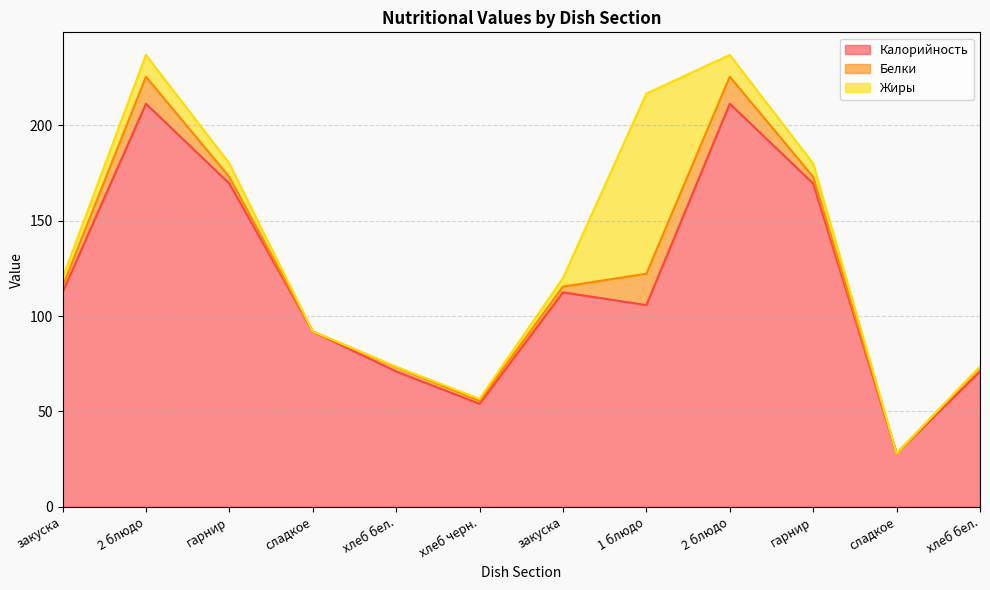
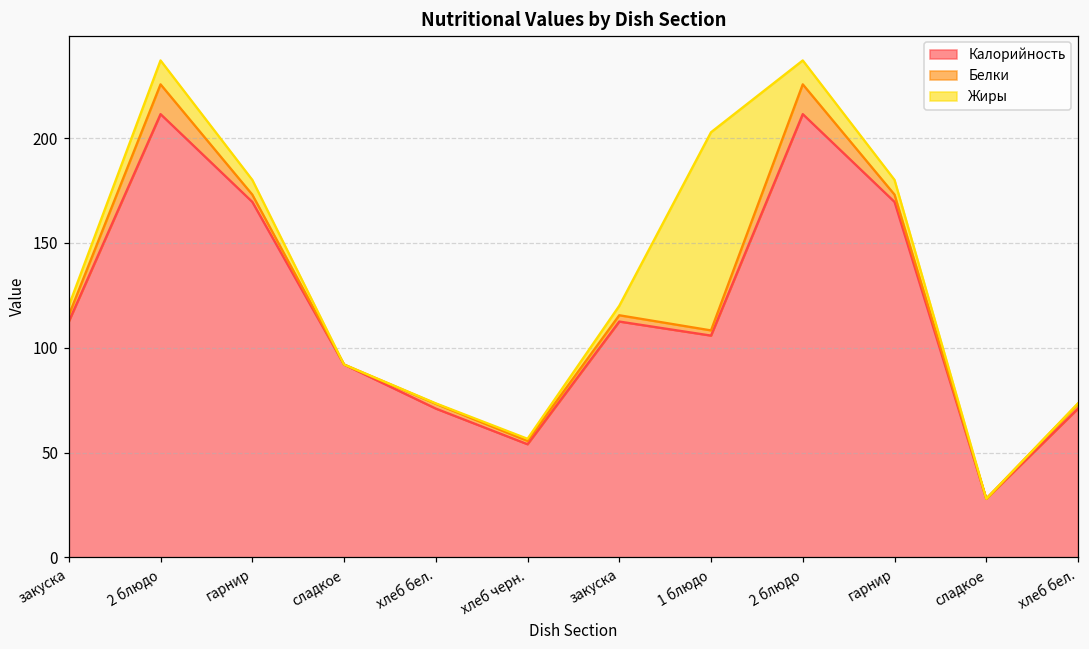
  {
    "Калорийность": {
      "хлеб черн.": 54,
      "1 блюдо": 106
    },
    "Белки": {
-     "1 блюдо": 16
+     "1 блюдо": 2
    },
    "Жиры": {
      "1 блюдо": 94
    }
  }
